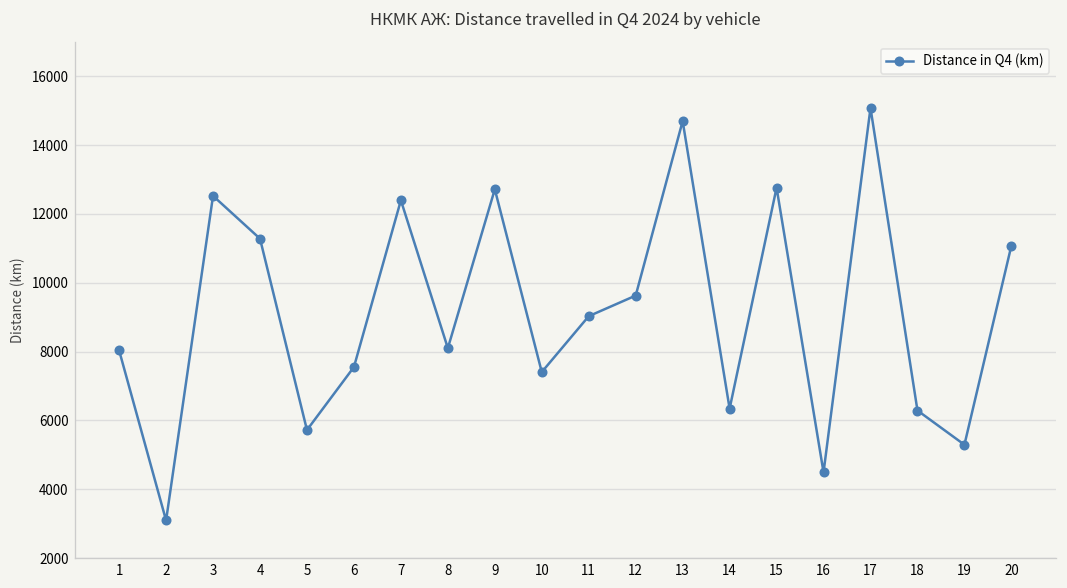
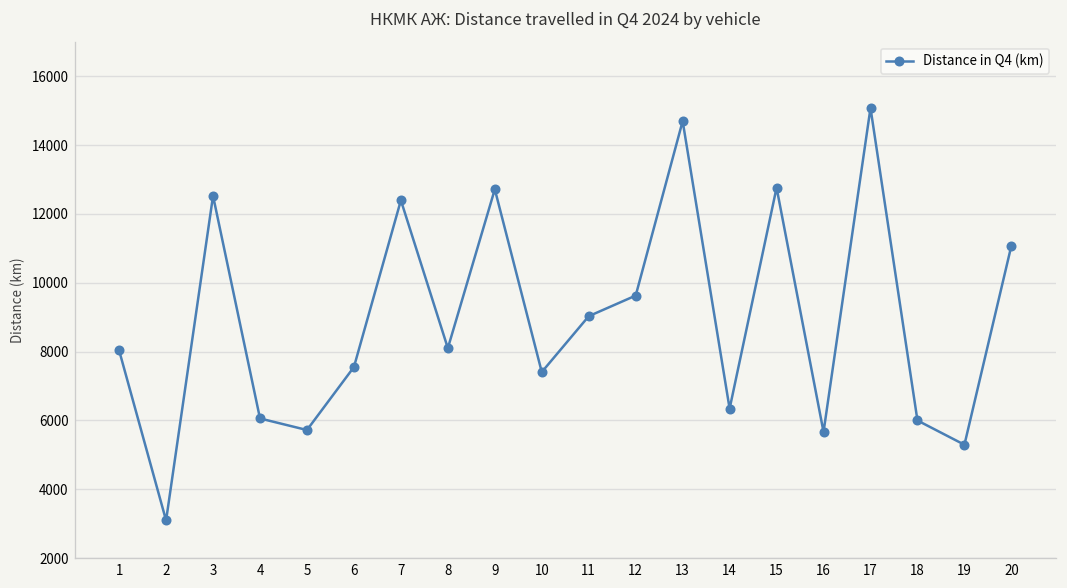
  {
    "1": 8000,
    "2": 3100,
    "3": 12500,
-   "4": 11300,
+   "4": 6100,
    "5": 5700,
    "6": 7600,
    "7": 12400,
    "8": 8100,
    "9": 12700,
    "10": 7400,
    "11": 9000,
    "12": 9600,
    "13": 14700,
    "14": 6300,
    "15": 12800,
-   "16": 4500,
+   "16": 5700,
    "17": 15100,
-   "18": 6300,
+   "18": 6000,
    "19": 5300,
    "20": 11100
  }
